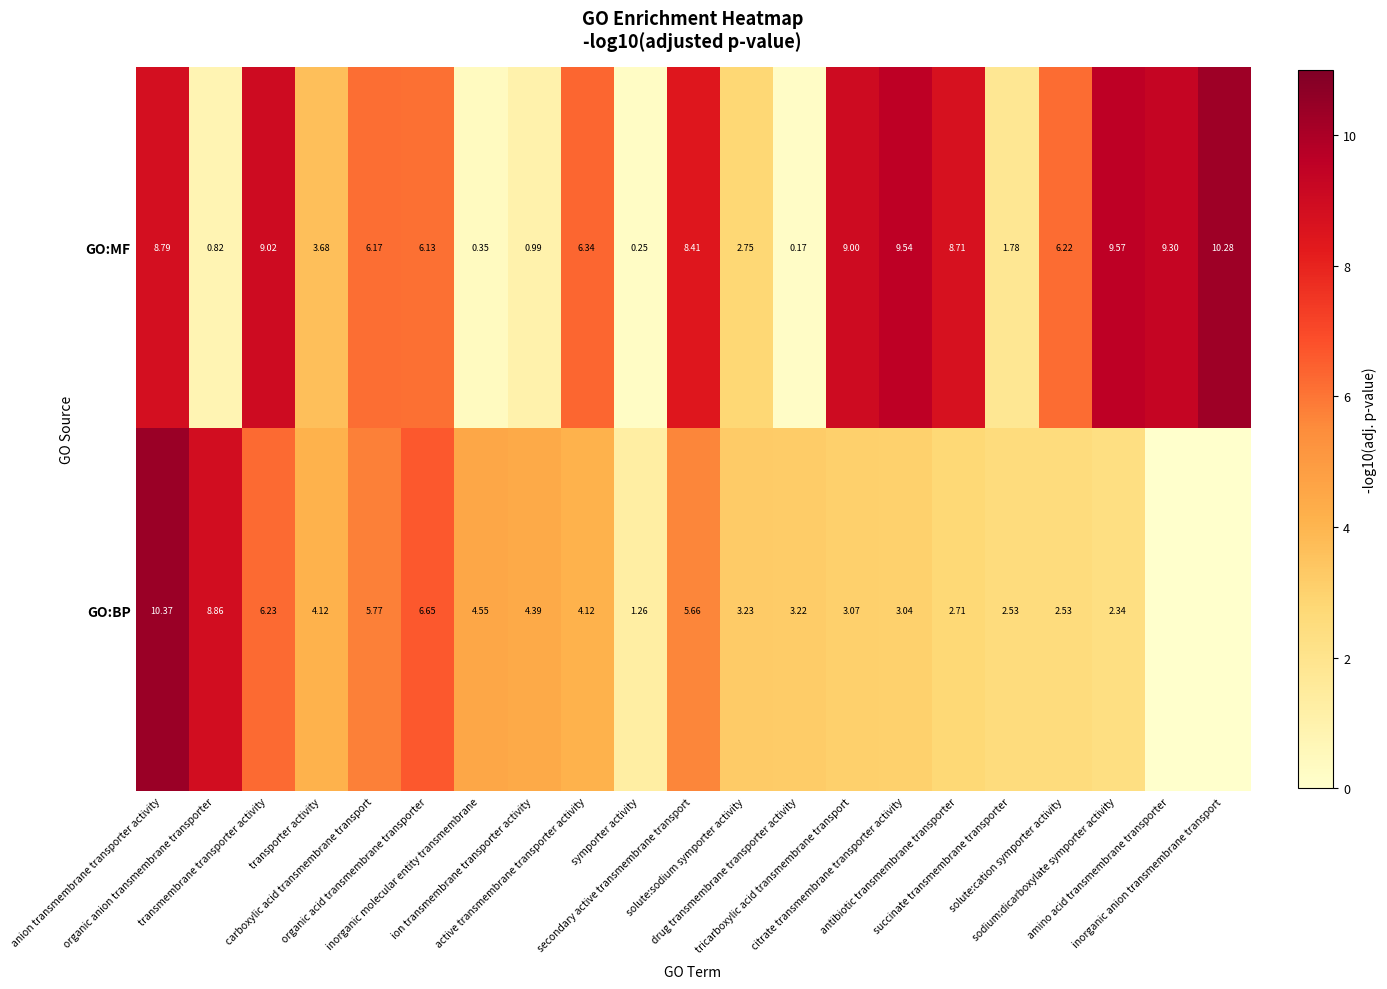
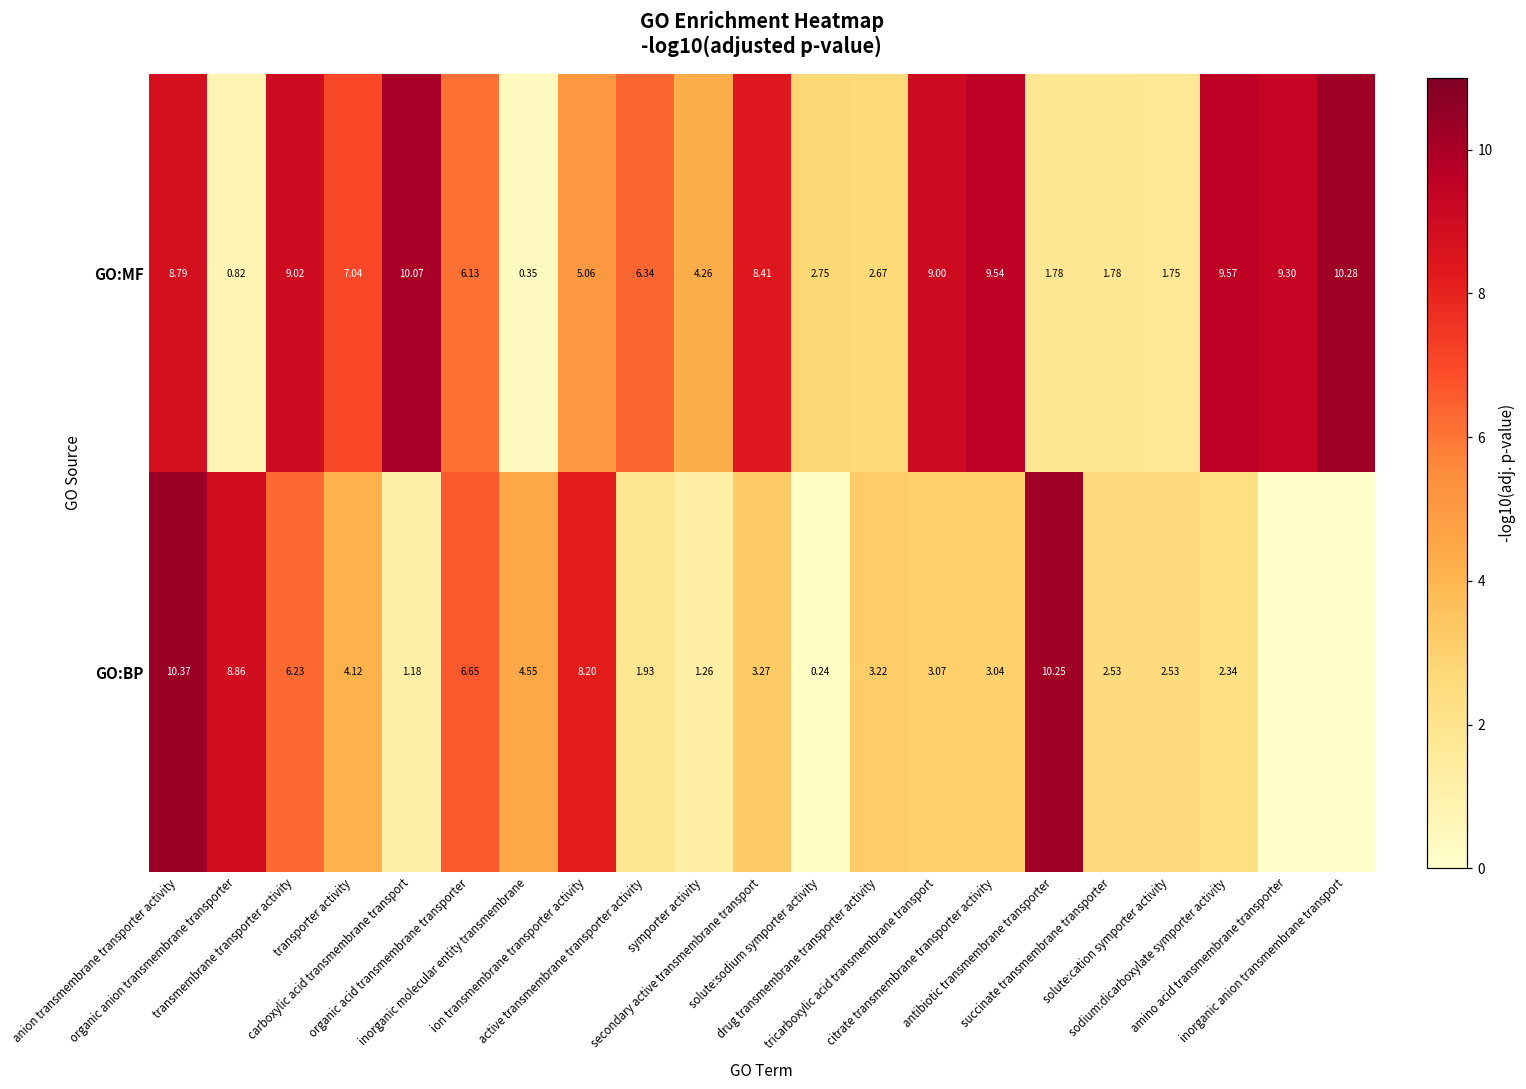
  {
    "GO:MF": {
      "anion transmembrane transporter activity": 8.79,
      "organic anion transmembrane transporter": 0.82,
      "transmembrane transporter activity": 9.02,
-     "transporter activity": 3.68,
-     "carboxylic acid transmembrane transport": 6.17,
+     "transporter activity": 7.04,
+     "carboxylic acid transmembrane transport": 10.07,
      "organic acid transmembrane transporter": 6.13,
      "inorganic molecular entity transmembrane": 0.35,
-     "ion transmembrane transporter activity": 0.99,
+     "ion transmembrane transporter activity": 5.06,
      "active transmembrane transporter activity": 6.34,
-     "symporter activity": 0.25,
+     "symporter activity": 4.26,
      "secondary active transmembrane transport": 8.41,
      "solute:sodium symporter activity": 2.75,
-     "drug transmembrane transporter activity": 0.17,
+     "drug transmembrane transporter activity": 2.67,
      "tricarboxylic acid transmembrane transport": 9.00,
      "citrate transmembrane transporter activity": 9.54,
-     "antibiotic transmembrane transporter": 8.71,
+     "antibiotic transmembrane transporter": 1.78,
      "succinate transmembrane transporter": 1.78,
-     "solute:cation symporter activity": 6.22,
+     "solute:cation symporter activity": 1.75,
      "sodium:dicarboxylate symporter activity": 9.57,
      "amino acid transmembrane transporter": 9.30,
      "inorganic anion transmembrane transport": 10.28
    },
    "GO:BP": {
      "anion transmembrane transporter activity": 10.37,
      "organic anion transmembrane transporter": 8.86,
      "transmembrane transporter activity": 6.23,
      "transporter activity": 4.12,
-     "carboxylic acid transmembrane transport": 5.77,
+     "carboxylic acid transmembrane transport": 1.18,
      "organic acid transmembrane transporter": 6.65,
      "inorganic molecular entity transmembrane": 4.55,
-     "ion transmembrane transporter activity": 4.39,
-     "active transmembrane transporter activity": 4.12,
+     "ion transmembrane transporter activity": 8.20,
+     "active transmembrane transporter activity": 1.93,
      "symporter activity": 1.26,
-     "secondary active transmembrane transport": 5.66,
-     "solute:sodium symporter activity": 3.23,
+     "secondary active transmembrane transport": 3.27,
+     "solute:sodium symporter activity": 0.24,
      "drug transmembrane transporter activity": 3.22,
      "tricarboxylic acid transmembrane transport": 3.07,
      "citrate transmembrane transporter activity": 3.04,
-     "antibiotic transmembrane transporter": 2.71,
+     "antibiotic transmembrane transporter": 10.25,
      "succinate transmembrane transporter": 2.53,
      "solute:cation symporter activity": 2.53,
      "sodium:dicarboxylate symporter activity": 2.34
    }
  }
